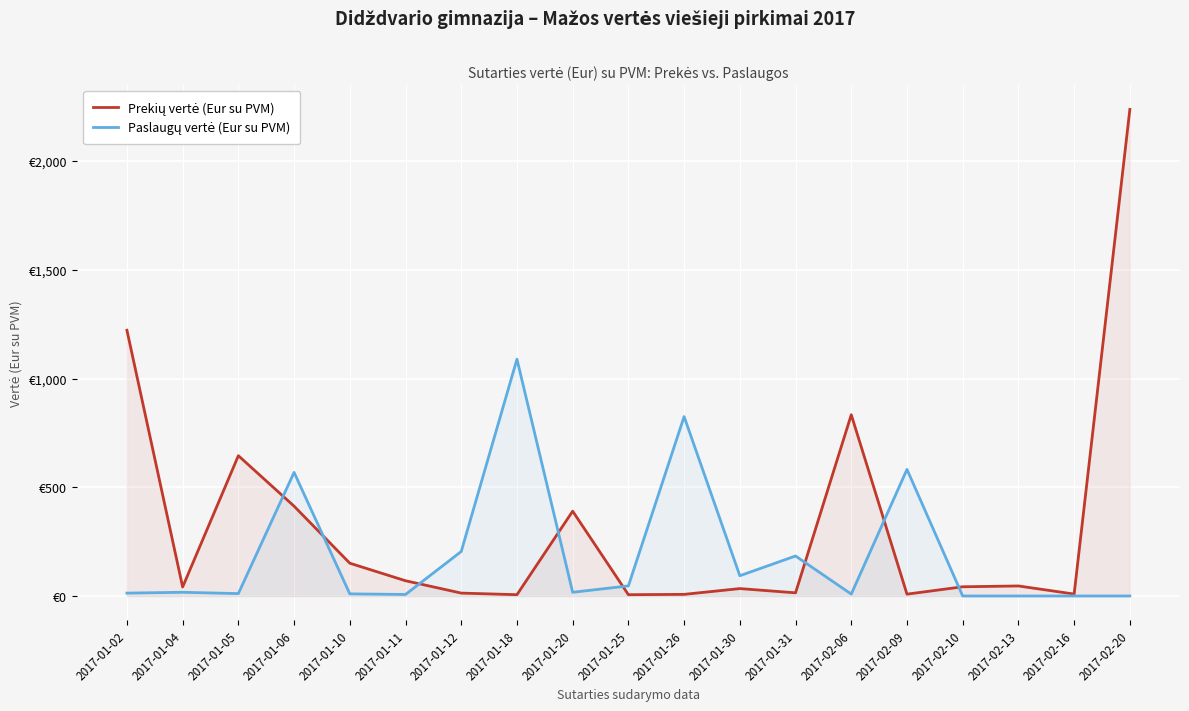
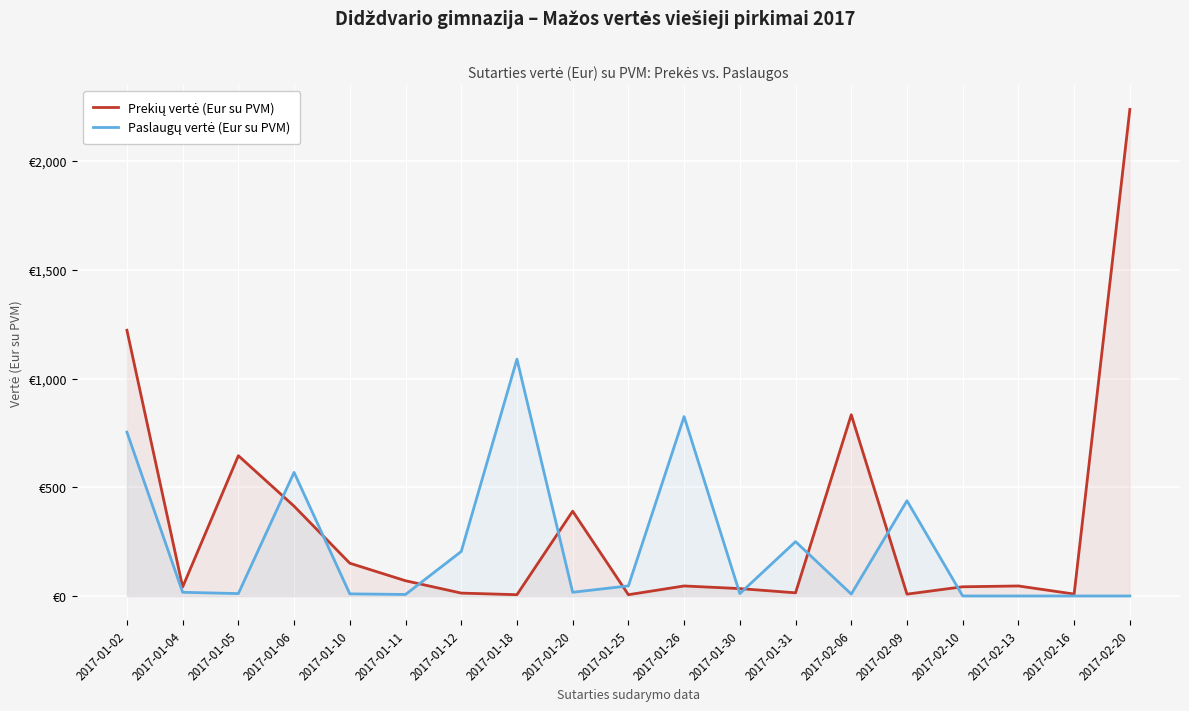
  {
    "Prekių vertė (Eur su PVM)": {
      "2017-01-02": "€1,220",
      "2017-01-04": "€40",
      "2017-01-05": "€650",
      "2017-01-06": "€410",
      "2017-01-10": "€150",
      "2017-01-11": "€70",
      "2017-01-12": "€10",
      "2017-01-18": "€10",
      "2017-01-20": "€390",
      "2017-01-25": "€10",
-     "2017-01-26": "€10",
+     "2017-01-26": "€50",
      "2017-01-30": "€30",
      "2017-01-31": "€10",
      "2017-02-06": "€830",
      "2017-02-09": "€10",
      "2017-02-10": "€40",
      "2017-02-13": "€50",
      "2017-02-20": "€2,240"
    },
    "Paslaugų vertė (Eur su PVM)": {
-     "2017-01-02": "€10",
+     "2017-01-02": "€750",
      "2017-01-04": "€20",
      "2017-01-05": "€10",
      "2017-01-06": "€570",
      "2017-01-10": "€10",
      "2017-01-11": "€10",
      "2017-01-12": "€200",
      "2017-01-18": "€1,090",
      "2017-01-20": "€20",
      "2017-01-25": "€50",
      "2017-01-26": "€830",
-     "2017-01-30": "€90",
-     "2017-01-31": "€180",
+     "2017-01-30": "€10",
+     "2017-01-31": "€250",
      "2017-02-06": "€10",
-     "2017-02-09": "€580",
+     "2017-02-09": "€440",
      "2017-02-10": "€0",
      "2017-02-13": "€0",
      "2017-02-20": "€0"
    }
  }
